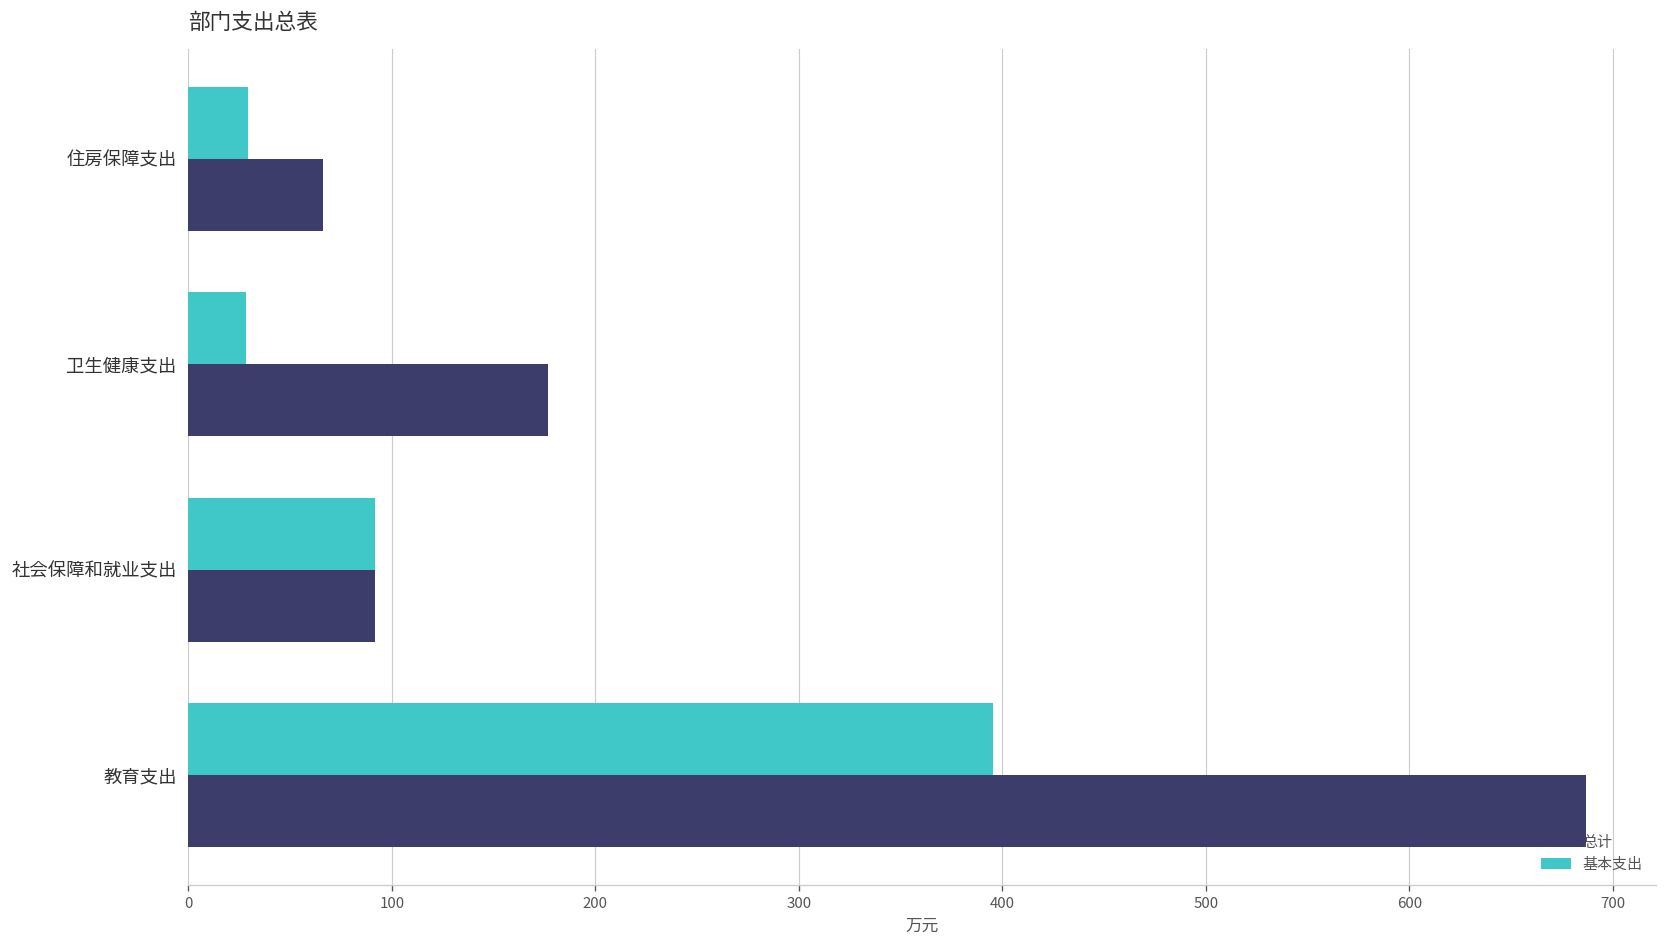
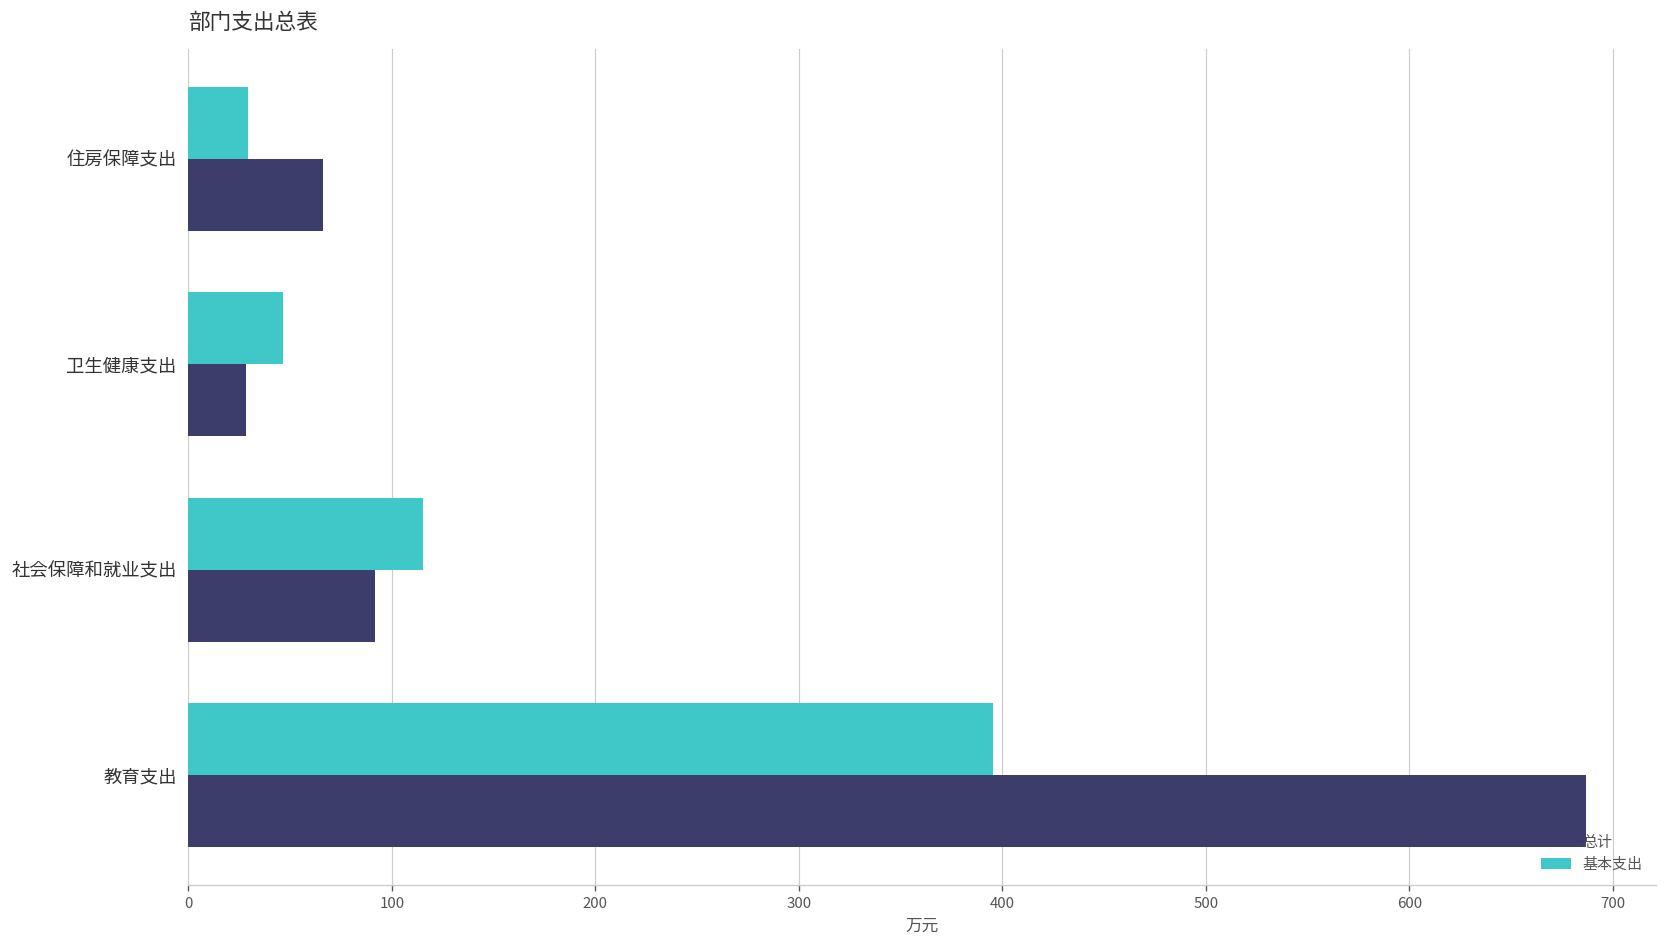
  {
    "总计": {
      "住房保障支出": 66,
-     "卫生健康支出": 177,
+     "卫生健康支出": 28,
      "社会保障和就业支出": 92,
      "教育支出": 687
    },
    "基本支出": {
      "住房保障支出": 29,
-     "卫生健康支出": 28,
-     "社会保障和就业支出": 92,
+     "卫生健康支出": 47,
+     "社会保障和就业支出": 115,
      "教育支出": 395
    }
  }
